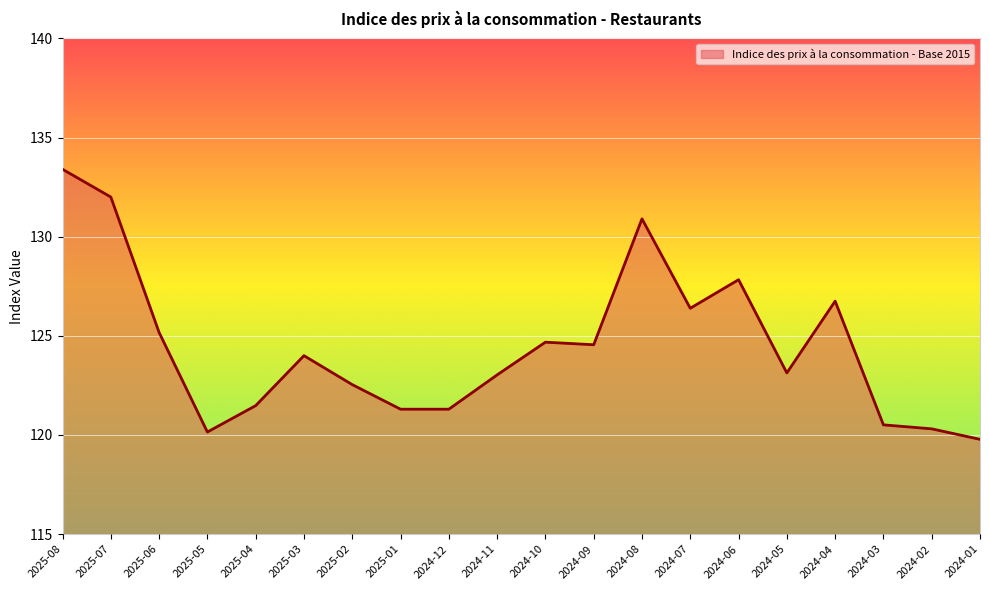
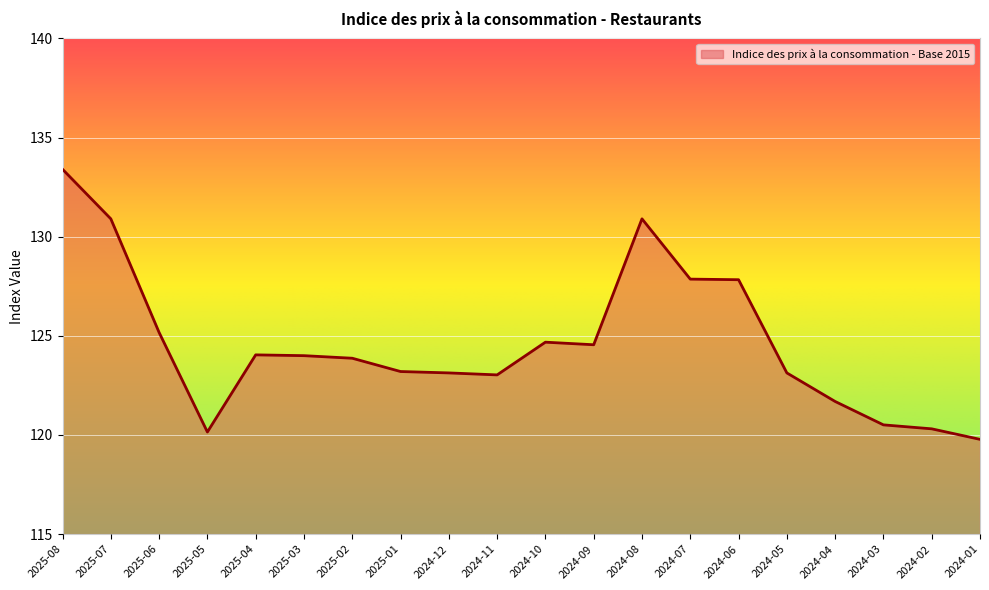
  {
    "2025-08": 133.4,
-   "2025-07": 132.0,
+   "2025-07": 130.9,
    "2025-06": 125.2,
    "2025-05": 120.2,
-   "2025-04": 121.5,
+   "2025-04": 124.0,
    "2025-03": 124.0,
-   "2025-02": 122.5,
-   "2025-01": 121.3,
-   "2024-12": 121.3,
+   "2025-02": 123.9,
+   "2025-01": 123.2,
+   "2024-12": 123.1,
    "2024-11": 123.0,
    "2024-10": 124.7,
    "2024-09": 124.6,
    "2024-08": 130.9,
-   "2024-07": 126.4,
+   "2024-07": 127.9,
    "2024-06": 127.8,
    "2024-05": 123.1,
-   "2024-04": 126.8,
+   "2024-04": 121.7,
    "2024-03": 120.5,
    "2024-02": 120.3,
    "2024-01": 119.8
  }
